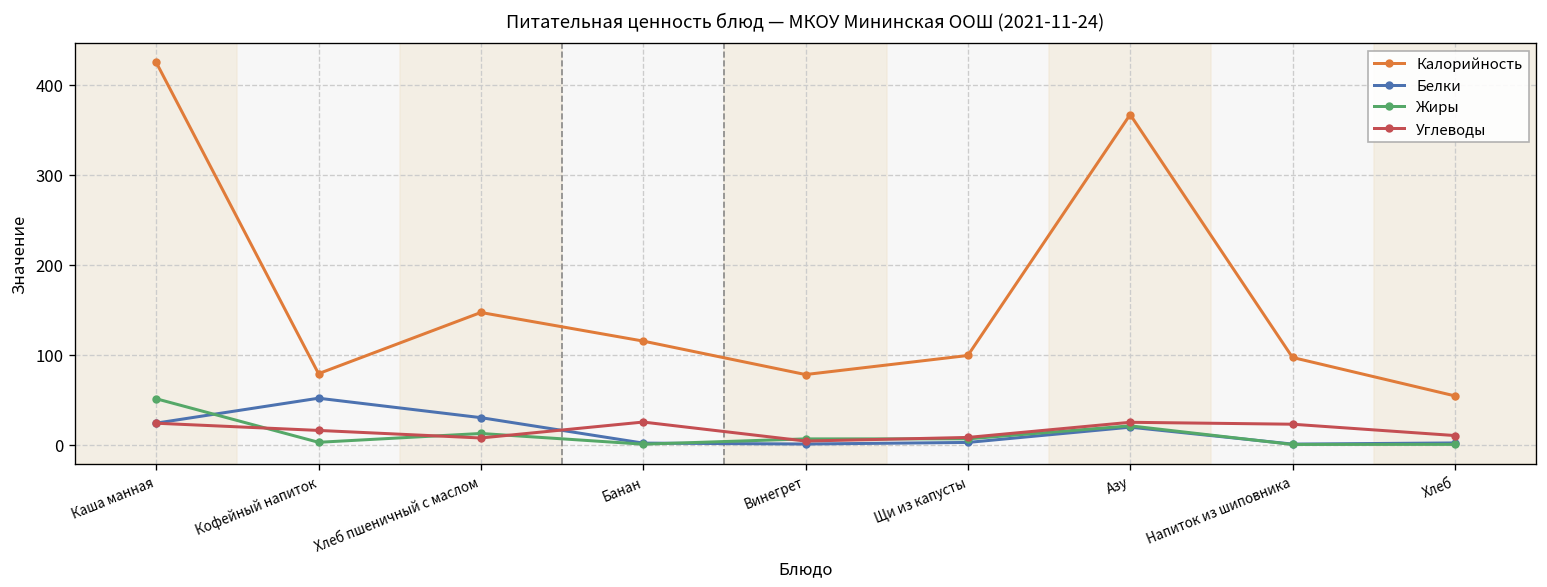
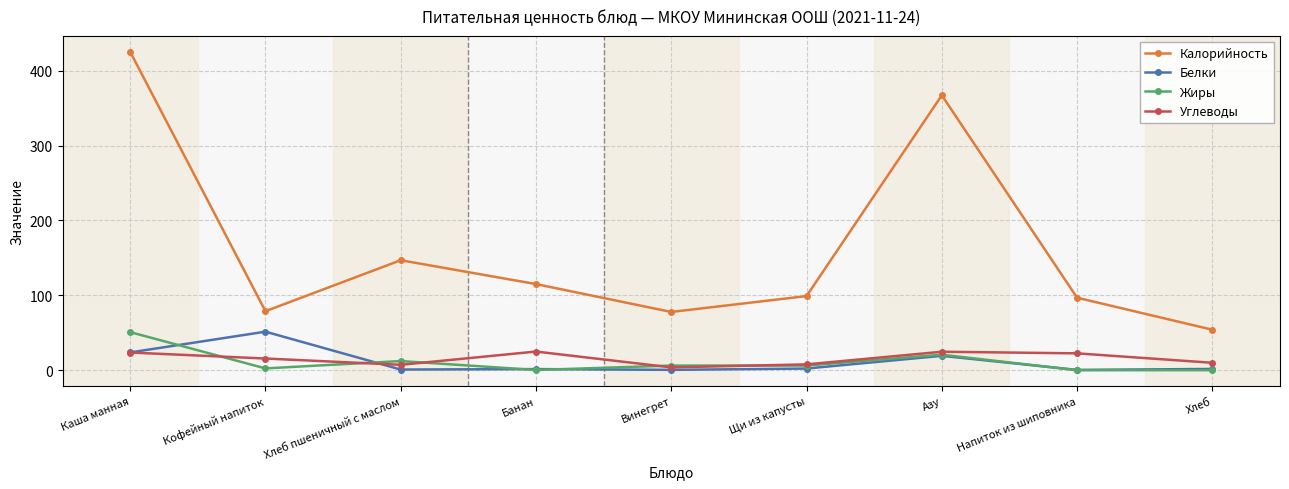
  {
    "Белки": {
      "Кофейный напиток": 50,
-     "Хлеб пшеничный с маслом": 30,
+     "Хлеб пшеничный с маслом": 0,
      "Щи из капусты": 0
    },
    "Жиры": {
      "Каша манная": 50,
      "Кофейный напиток": 0,
      "Хлеб пшеничный с маслом": 10
    }
  }
